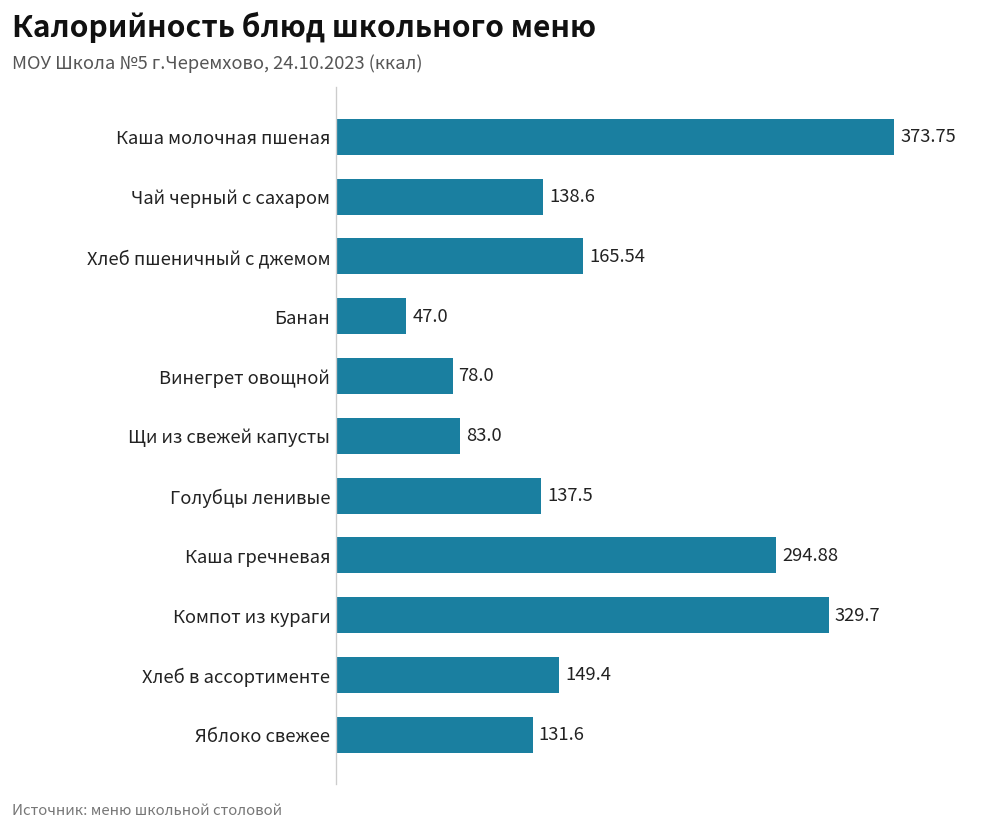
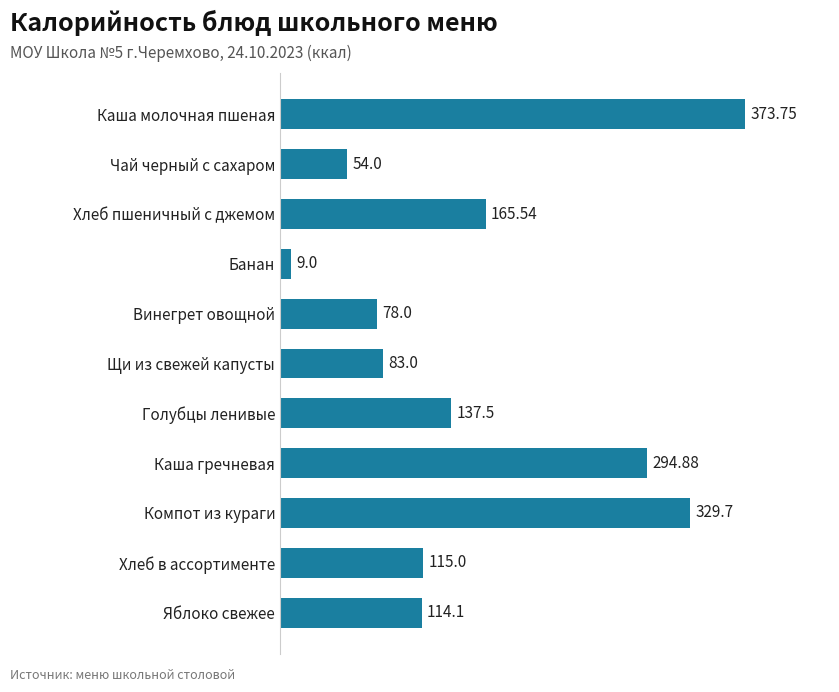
  {
    "Каша молочная пшеная": 373.75,
-   "Чай черный с сахаром": 138.6,
+   "Чай черный с сахаром": 54.0,
    "Хлеб пшеничный с джемом": 165.54,
-   "Банан": 47.0,
+   "Банан": 9.0,
    "Винегрет овощной": 78.0,
    "Щи из свежей капусты": 83.0,
    "Голубцы ленивые": 137.5,
    "Каша гречневая": 294.88,
    "Компот из кураги": 329.7,
-   "Хлеб в ассортименте": 149.4,
-   "Яблоко свежее": 131.6
+   "Хлеб в ассортименте": 115.0,
+   "Яблоко свежее": 114.1
  }
